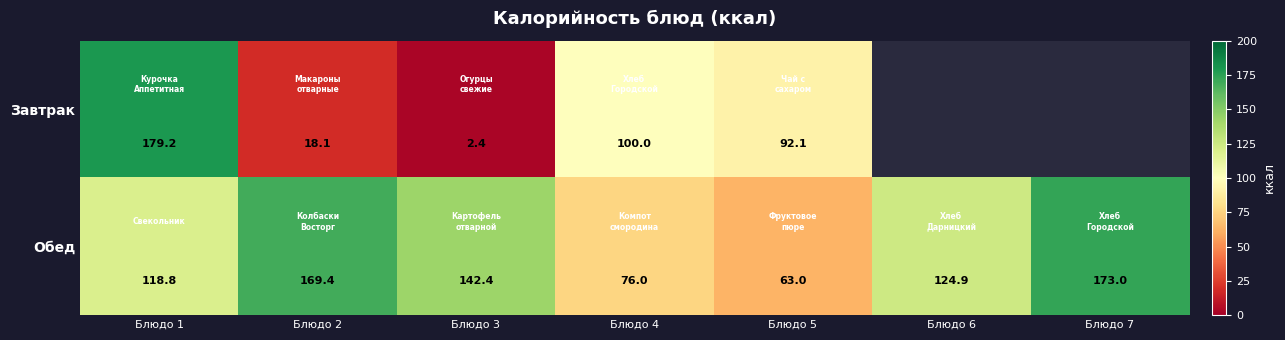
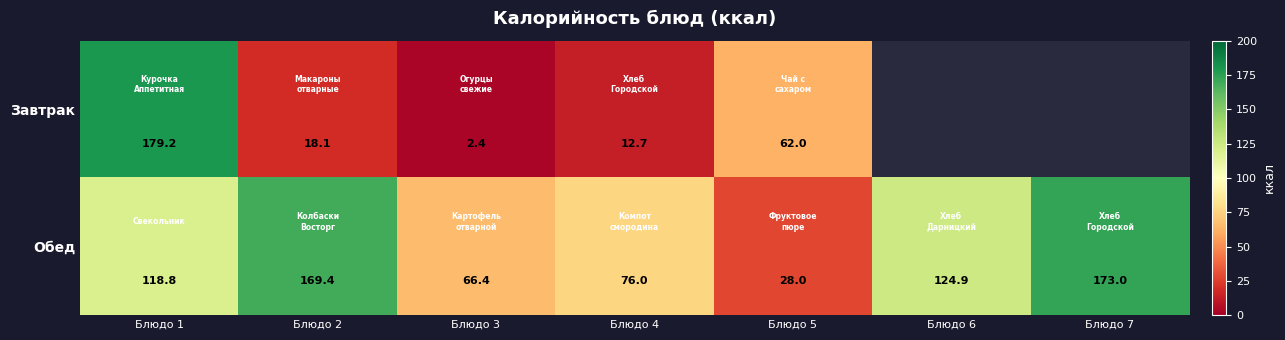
  {
    "Завтрак": {
-     "Блюдо 4": 100.0,
-     "Блюдо 5": 92.1
+     "Блюдо 4": 12.7,
+     "Блюдо 5": 62.0
    },
    "Обед": {
-     "Блюдо 3": 142.4,
-     "Блюдо 5": 63.0
+     "Блюдо 3": 66.4,
+     "Блюдо 5": 28.0
    }
  }
